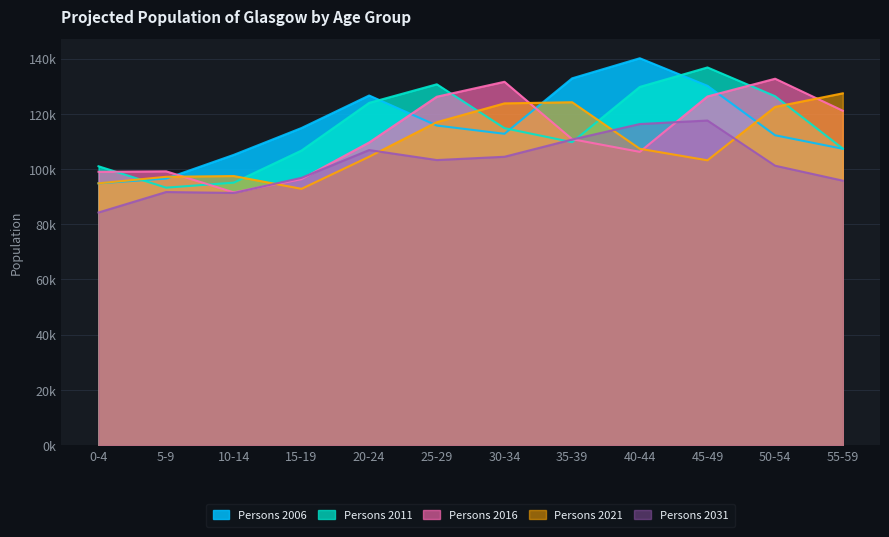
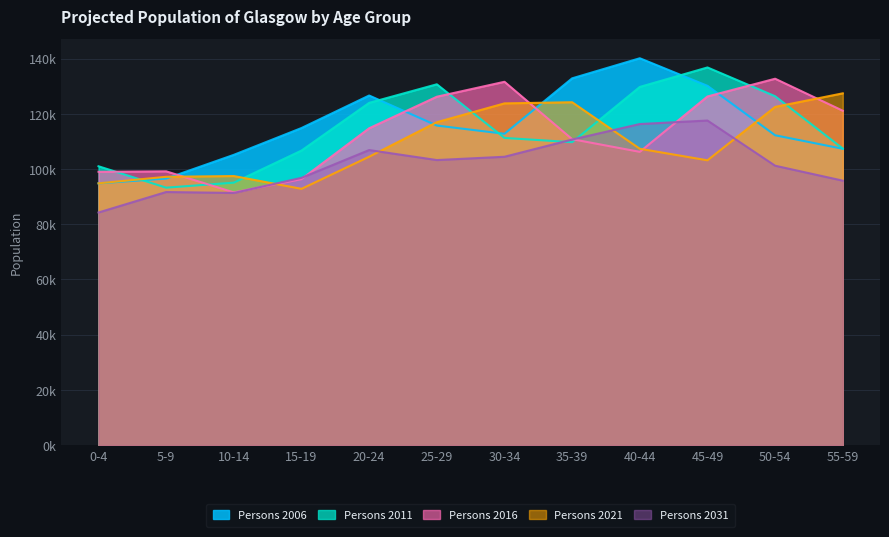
  {
    "Persons 2006": {
      "10-14": 105000,
      "15-19": 115000,
      "20-24": 127000,
      "25-29": 116000,
      "30-34": 113000,
      "35-39": 133000,
      "40-44": 140000,
      "45-49": 130000,
      "50-54": 112000
    },
    "Persons 2011": {
      "0-4": 101000,
      "5-9": 93000,
      "10-14": 95000,
      "15-19": 107000,
      "20-24": 124000,
      "25-29": 131000,
-     "30-34": 115000,
+     "30-34": 111000,
      "35-39": 110000,
      "40-44": 130000,
      "45-49": 137000,
      "50-54": 126000
    },
    "Persons 2016": {
      "0-4": 99000,
      "5-9": 99000,
-     "20-24": 110000,
+     "20-24": 115000,
      "25-29": 126000,
      "30-34": 132000,
      "40-44": 106000,
      "45-49": 126000,
      "50-54": 133000,
      "55-59": 121000
    },
    "Persons 2021": {
      "10-14": 97000,
      "15-19": 93000,
      "20-24": 104000,
      "25-29": 117000,
      "30-34": 124000,
      "35-39": 124000,
      "40-44": 107000,
      "45-49": 103000,
      "50-54": 122000,
      "55-59": 127000
    },
    "Persons 2031": {
      "0-4": 84000,
      "5-9": 92000,
      "20-24": 107000,
      "25-29": 103000,
      "30-34": 104000,
      "40-44": 116000,
      "45-49": 118000,
      "50-54": 101000,
      "55-59": 96000
    }
  }
